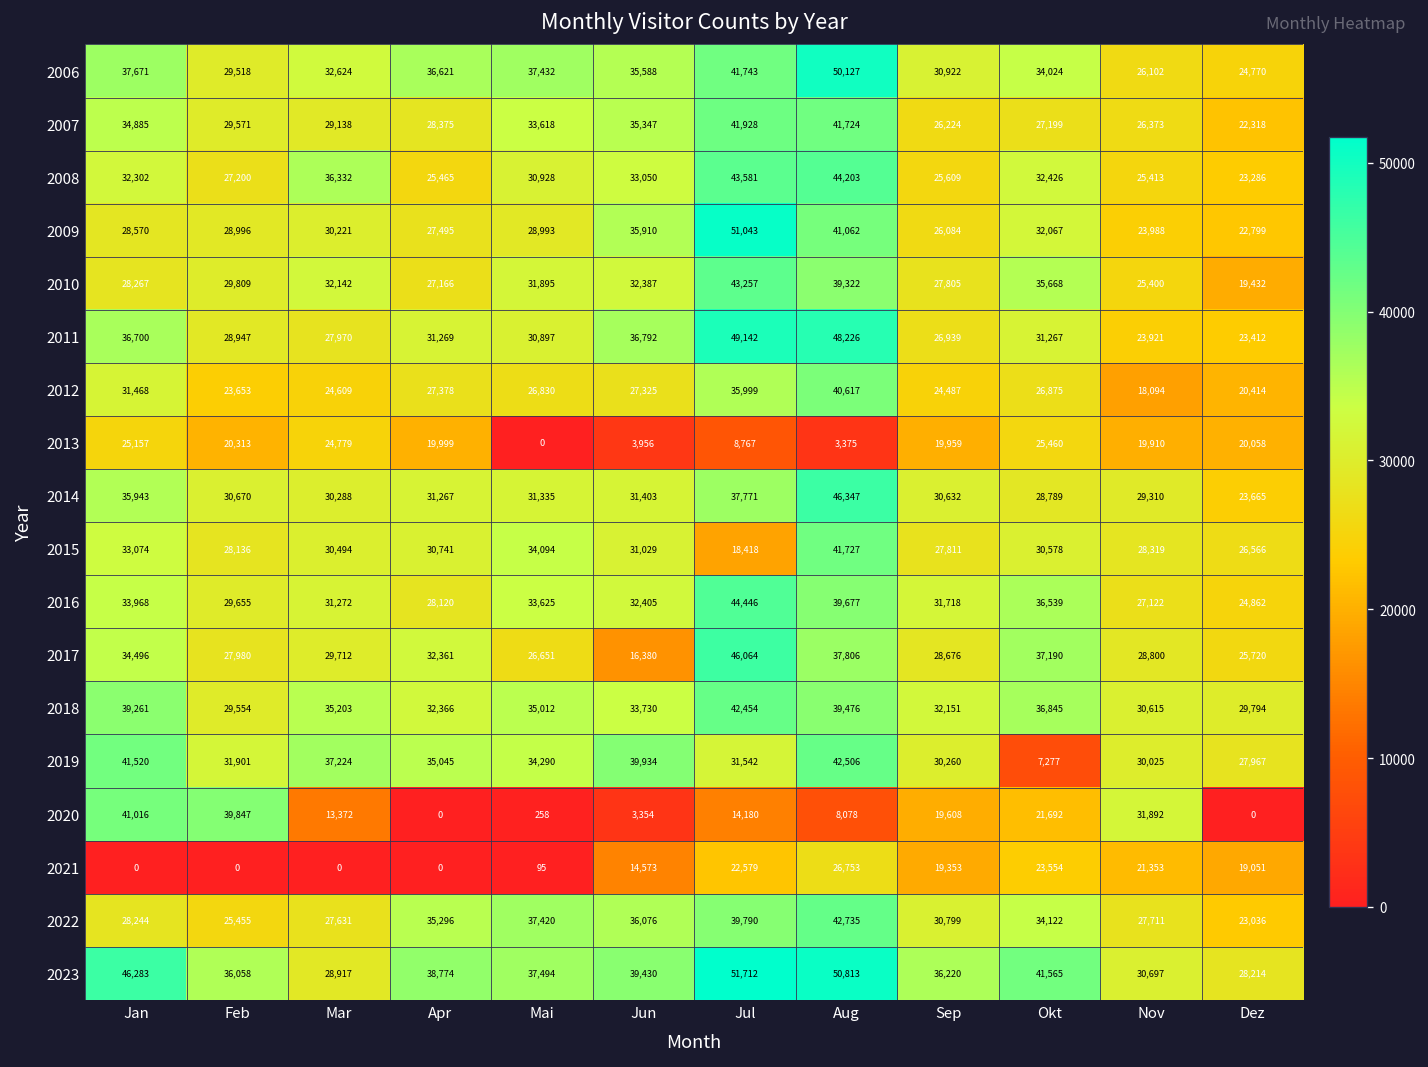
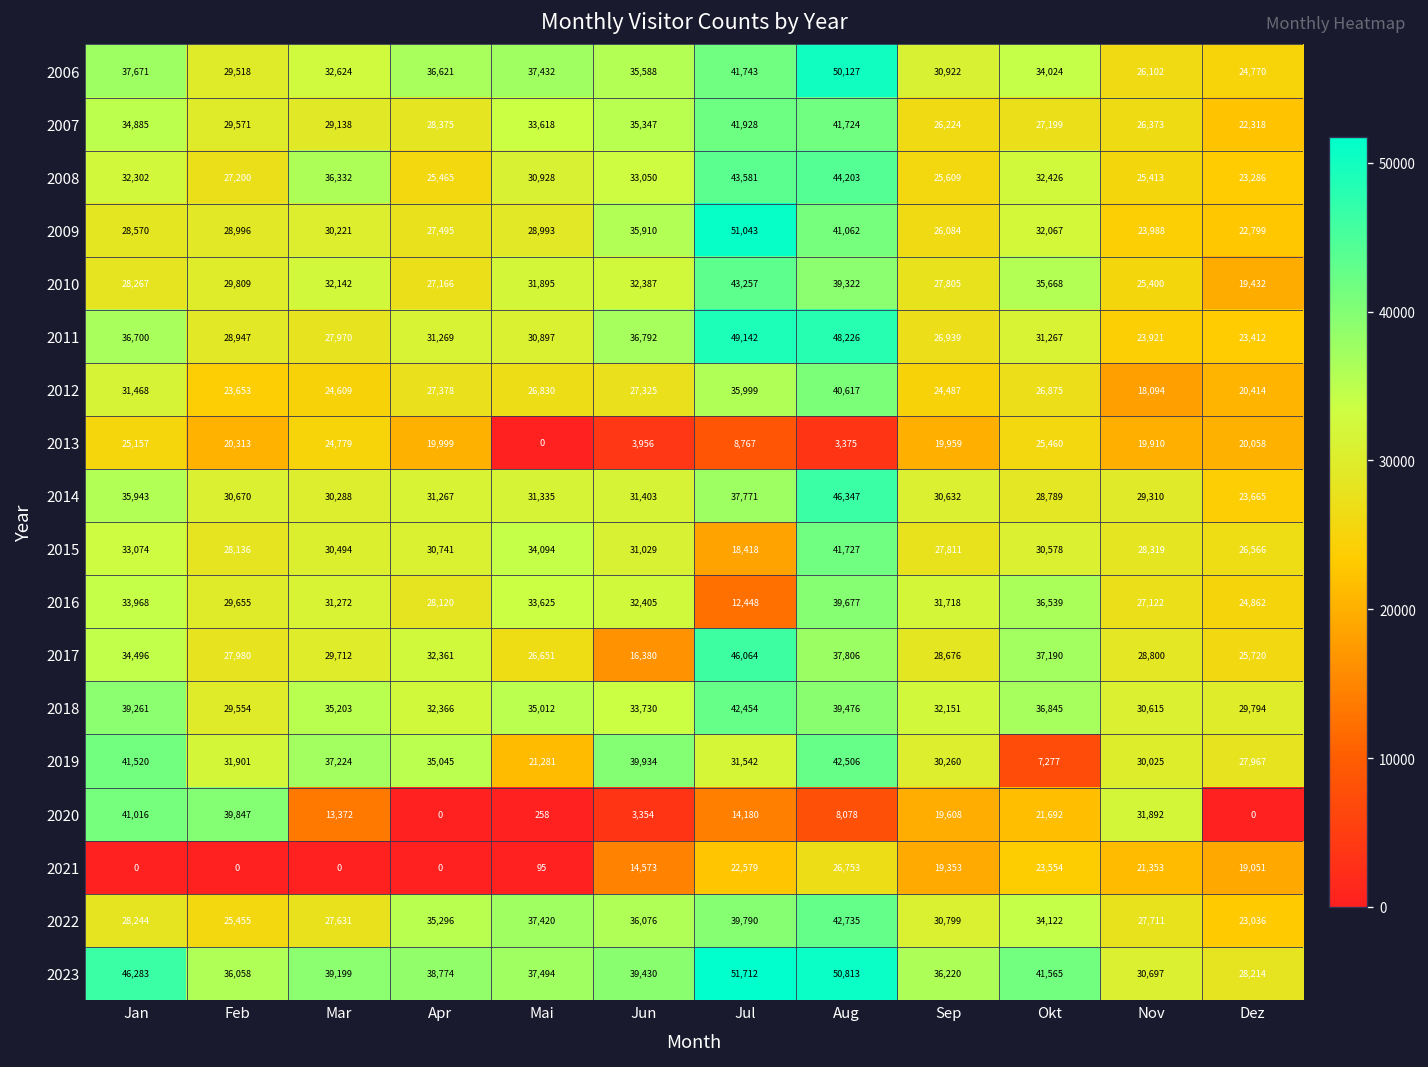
  {
    "2016": {
      "Jan": "33,968",
      "Feb": "29,655",
      "Mar": "31,272",
      "Apr": "28,120",
      "Mai": "33,625",
      "Jun": "32,405",
-     "Jul": "44,446",
+     "Jul": "12,448",
      "Aug": "39,677",
      "Sep": "31,718",
      "Okt": "36,539",
      "Nov": "27,122",
      "Dez": "24,862"
    },
    "2019": {
      "Jan": "41,520",
      "Feb": "31,901",
      "Mar": "37,224",
      "Apr": "35,045",
-     "Mai": "34,290",
+     "Mai": "21,281",
      "Jun": "39,934",
      "Jul": "31,542",
      "Aug": "42,506",
      "Sep": "30,260",
      "Okt": "7,277",
      "Nov": "30,025",
      "Dez": "27,967"
    },
    "2023": {
      "Jan": "46,283",
      "Feb": "36,058",
-     "Mar": "28,917",
+     "Mar": "39,199",
      "Apr": "38,774",
      "Mai": "37,494",
      "Jun": "39,430",
      "Jul": "51,712",
      "Aug": "50,813",
      "Sep": "36,220",
      "Okt": "41,565",
      "Nov": "30,697",
      "Dez": "28,214"
    }
  }
